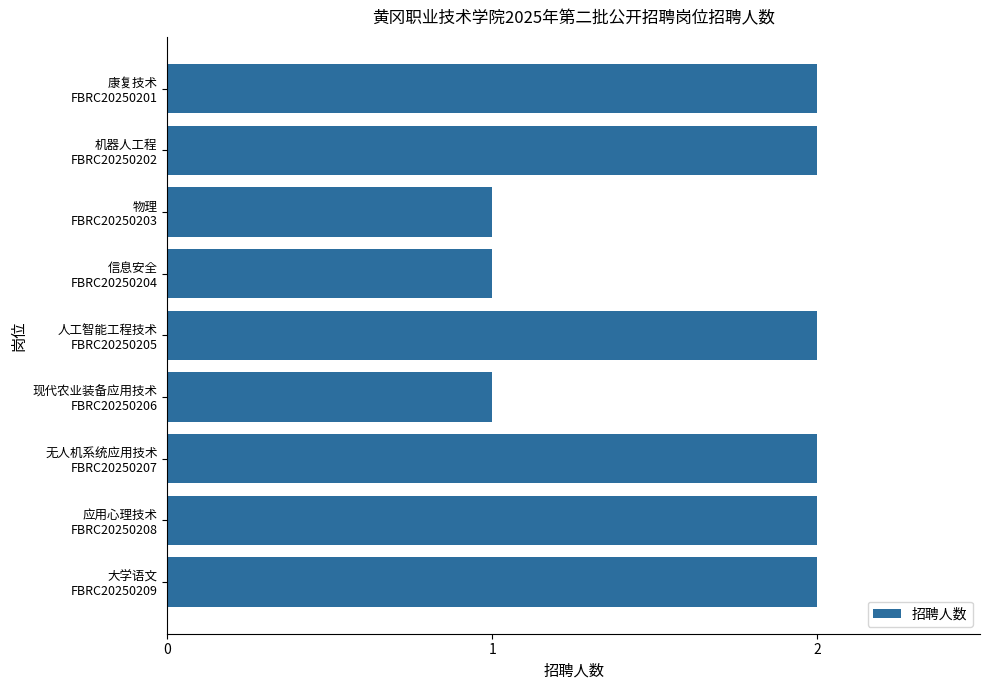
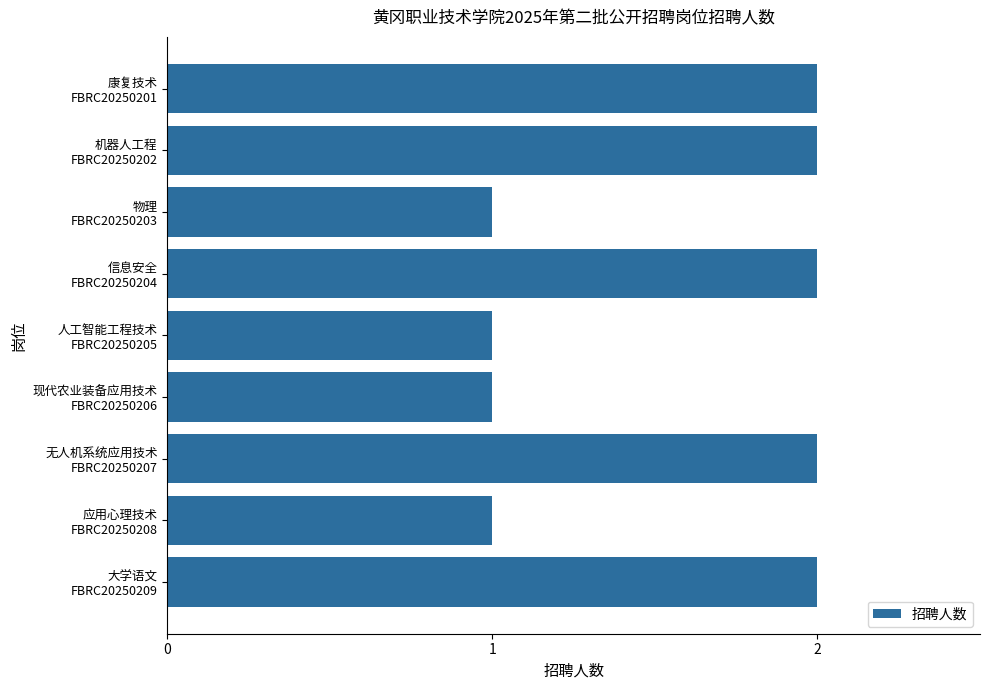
  {
    "康复技术 FBRC20250201": 2,
    "机器人工程 FBRC20250202": 2,
    "物理 FBRC20250203": 1,
-   "信息安全 FBRC20250204": 1,
-   "人工智能工程技术 FBRC20250205": 2,
+   "信息安全 FBRC20250204": 2,
+   "人工智能工程技术 FBRC20250205": 1,
    "现代农业装备应用技术 FBRC20250206": 1,
    "无人机系统应用技术 FBRC20250207": 2,
-   "应用心理技术 FBRC20250208": 2,
+   "应用心理技术 FBRC20250208": 1,
    "大学语文 FBRC20250209": 2
  }
